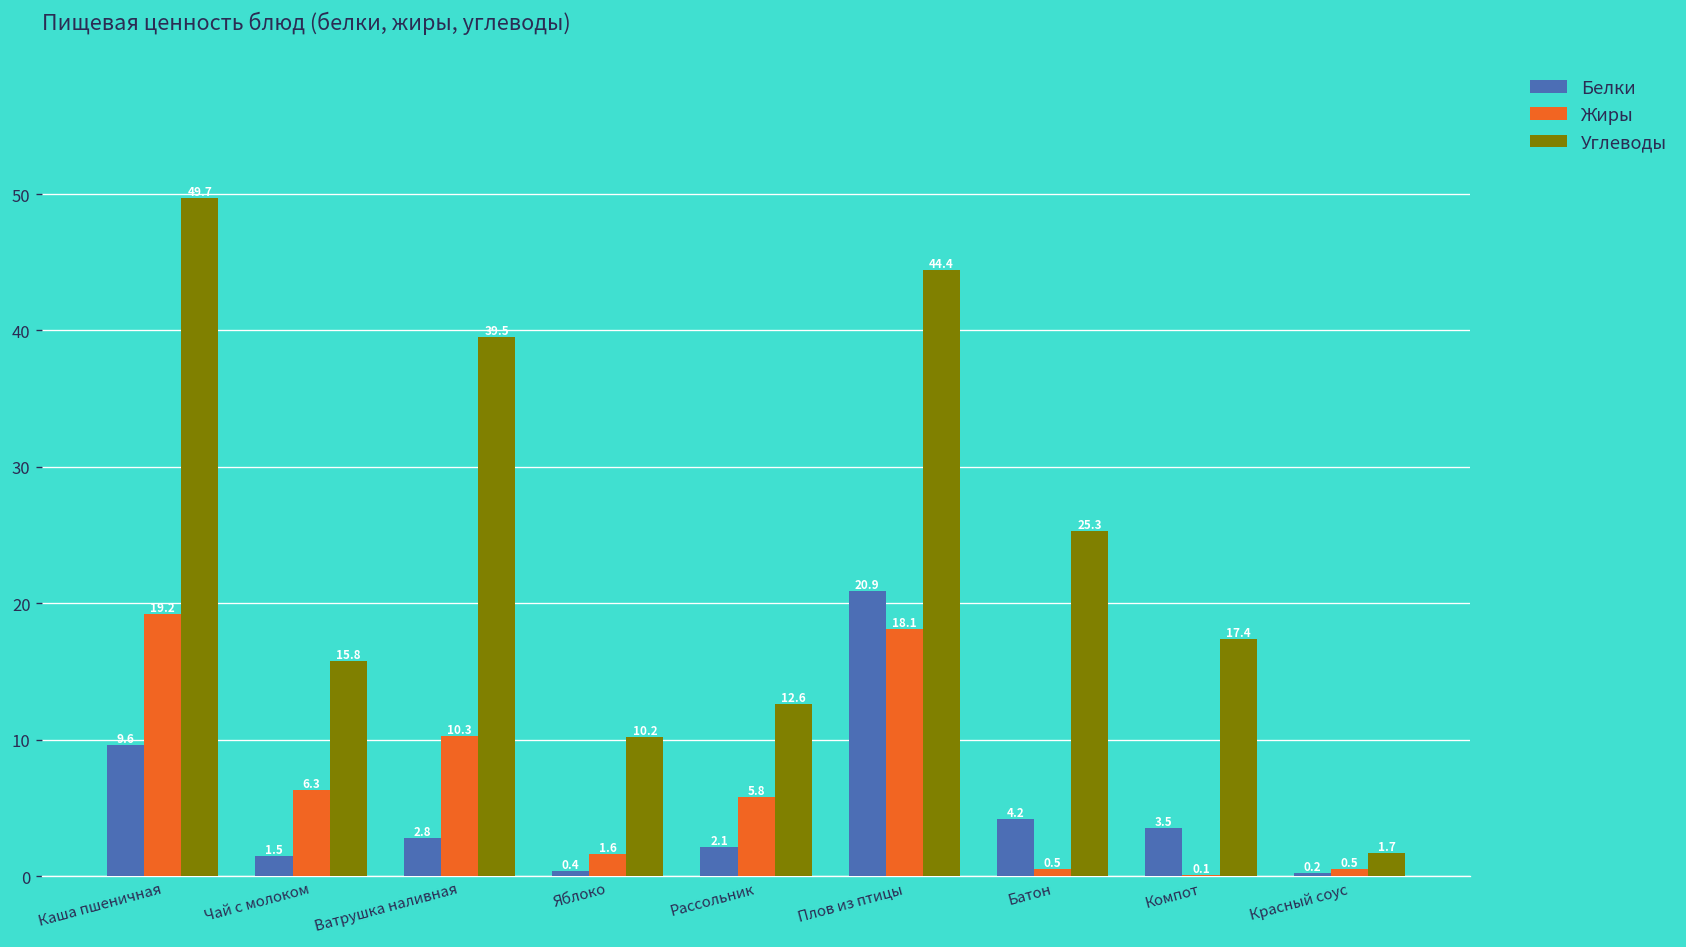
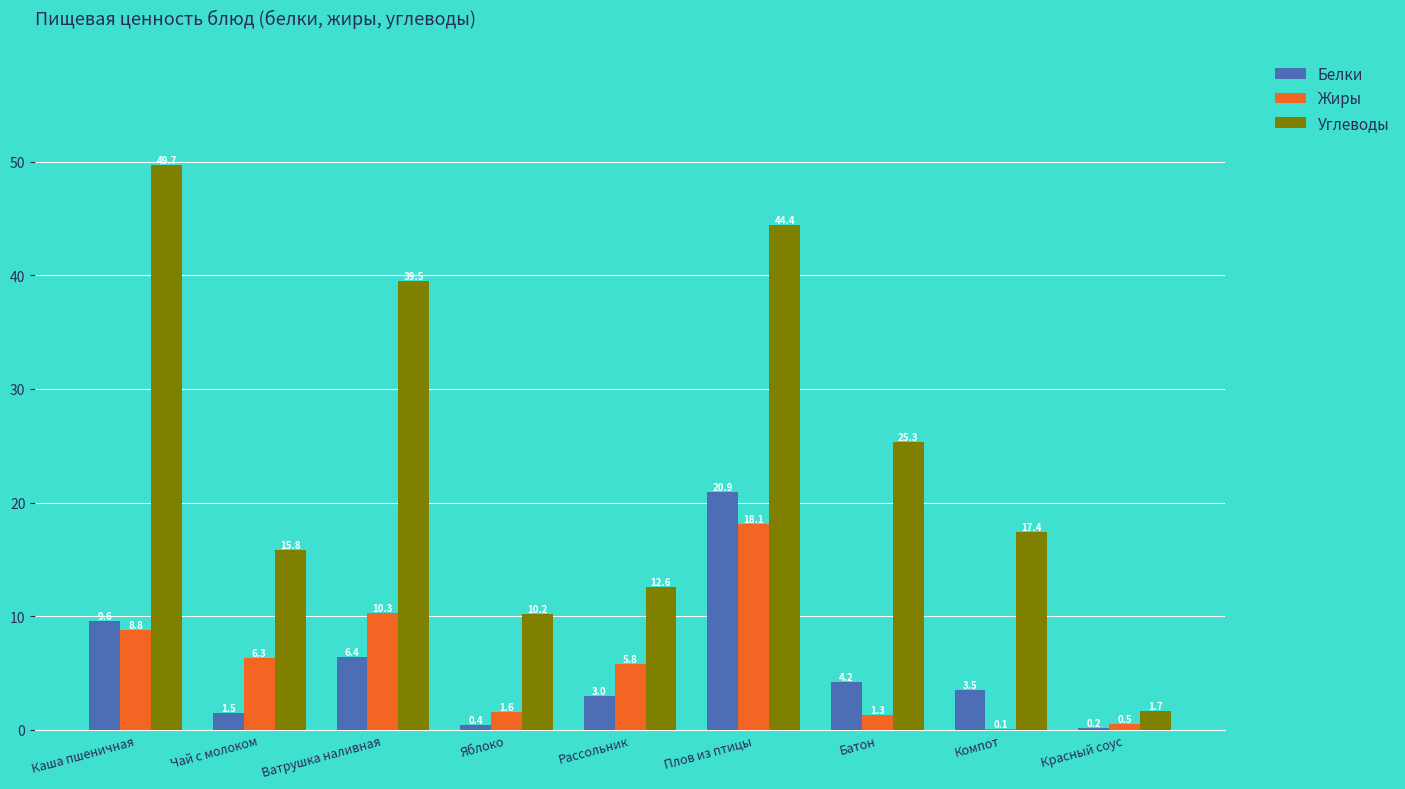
  {
    "Белки": {
      "Каша пшеничная": 9.6,
      "Чай с молоком": 1.5,
-     "Ватрушка наливная": 2.8,
+     "Ватрушка наливная": 6.4,
      "Яблоко": 0.4,
-     "Рассольник": 2.1,
+     "Рассольник": 3.0,
      "Плов из птицы": 20.9,
      "Батон": 4.2,
      "Компот": 3.5,
      "Красный соус": 0.2
    },
    "Жиры": {
-     "Каша пшеничная": 19.2,
+     "Каша пшеничная": 8.8,
      "Чай с молоком": 6.3,
      "Ватрушка наливная": 10.3,
      "Яблоко": 1.6,
      "Рассольник": 5.8,
      "Плов из птицы": 18.1,
-     "Батон": 0.5,
+     "Батон": 1.3,
      "Компот": 0.1,
      "Красный соус": 0.5
    },
    "Углеводы": {
      "Каша пшеничная": 49.7,
      "Чай с молоком": 15.8,
      "Ватрушка наливная": 39.5,
      "Яблоко": 10.2,
      "Рассольник": 12.6,
      "Плов из птицы": 44.4,
      "Батон": 25.3,
      "Компот": 17.4,
      "Красный соус": 1.7
    }
  }
